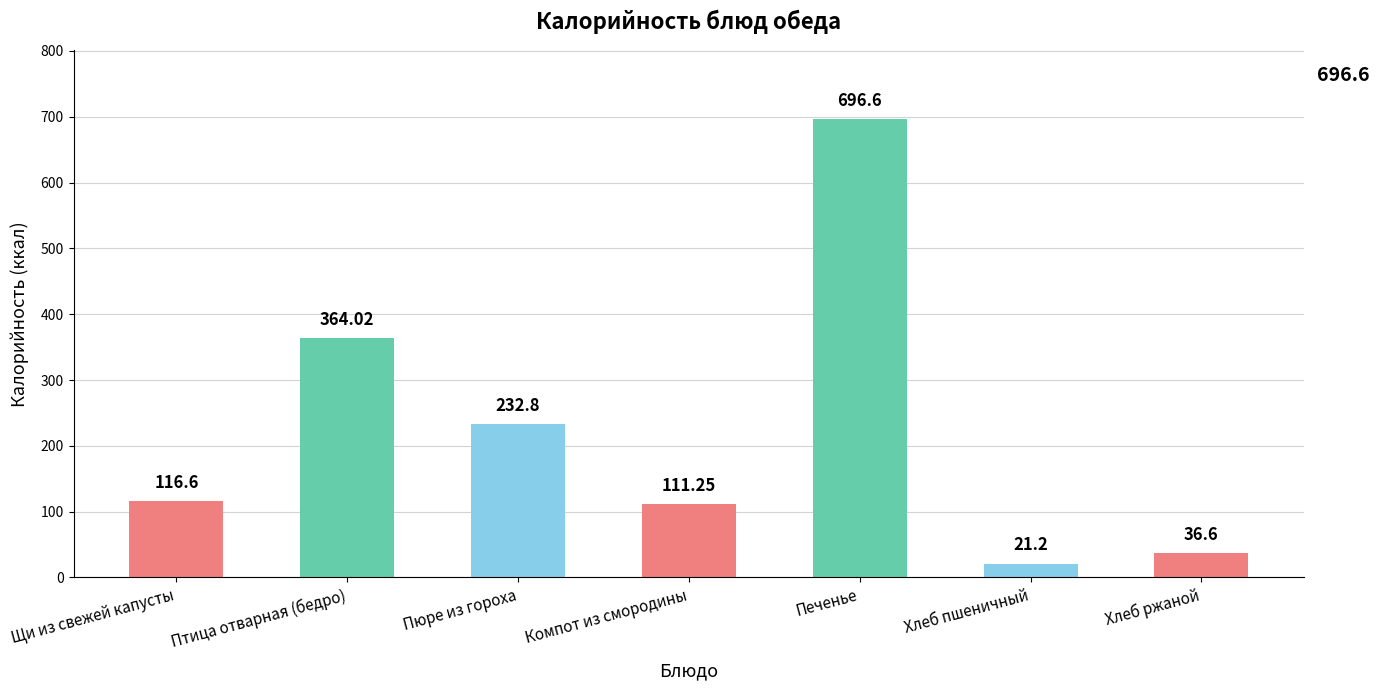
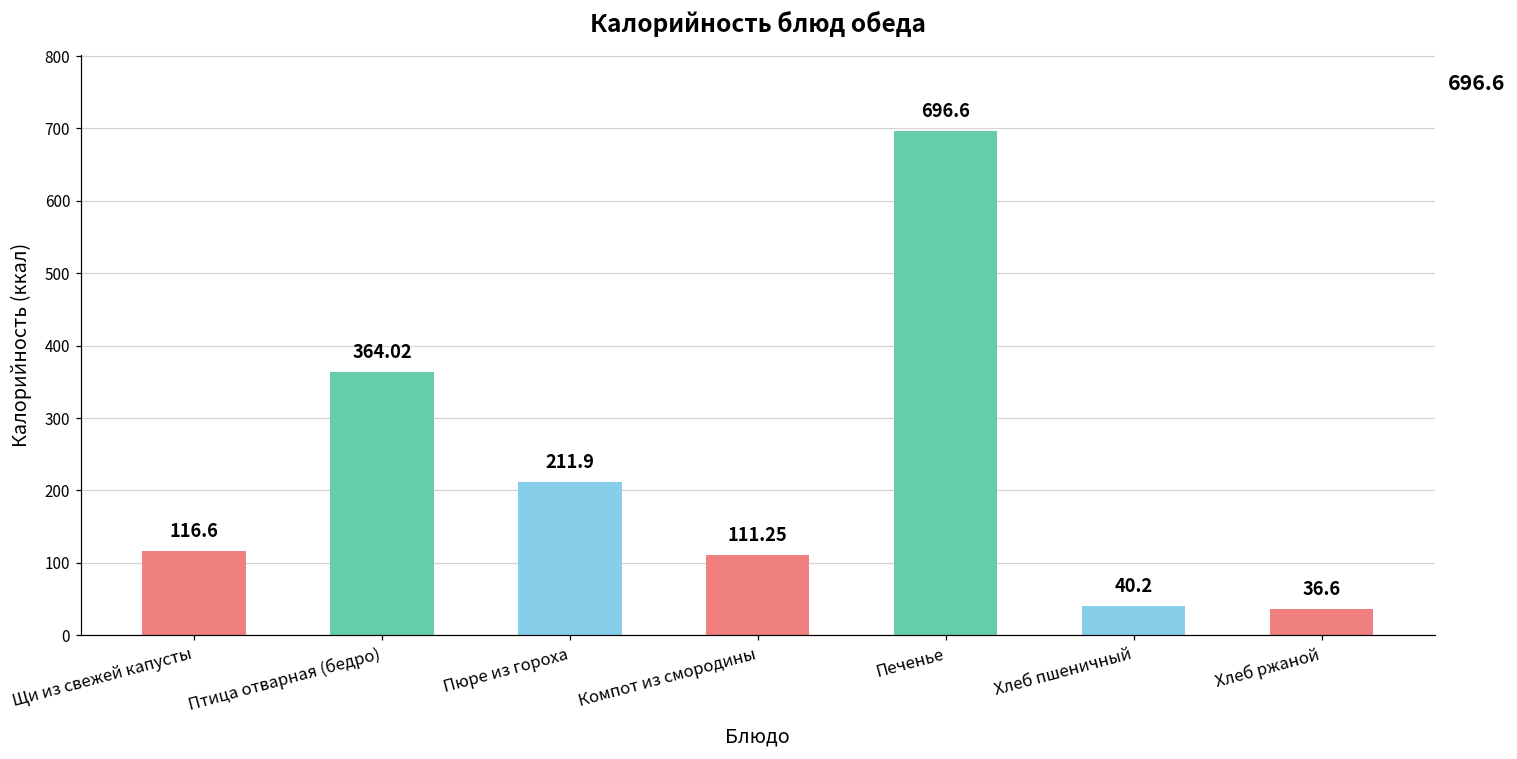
  {
    "Щи из свежей капусты": 116.6,
    "Птица отварная (бедро)": 364.02,
-   "Пюре из гороха": 232.8,
+   "Пюре из гороха": 211.9,
    "Компот из смородины": 111.25,
    "Печенье": 696.6,
-   "Хлеб пшеничный": 21.2,
+   "Хлеб пшеничный": 40.2,
    "Хлеб ржаной": 36.6
  }
